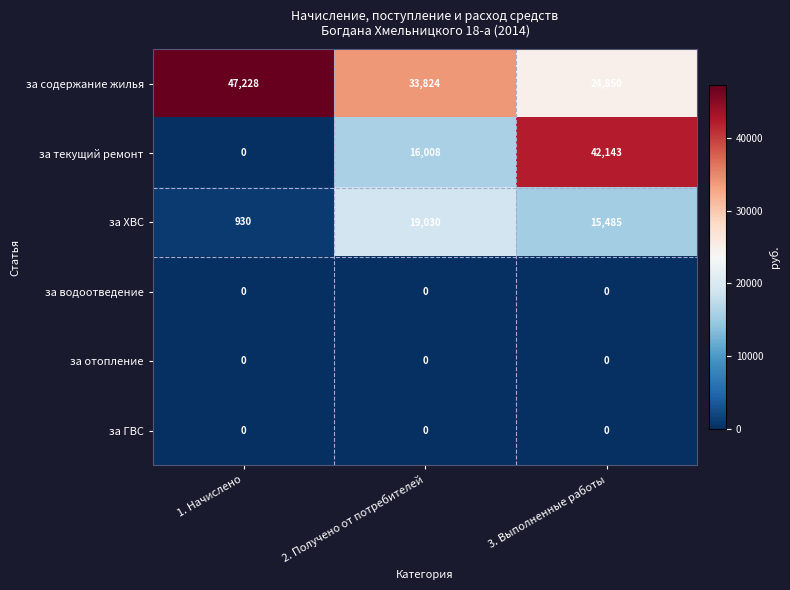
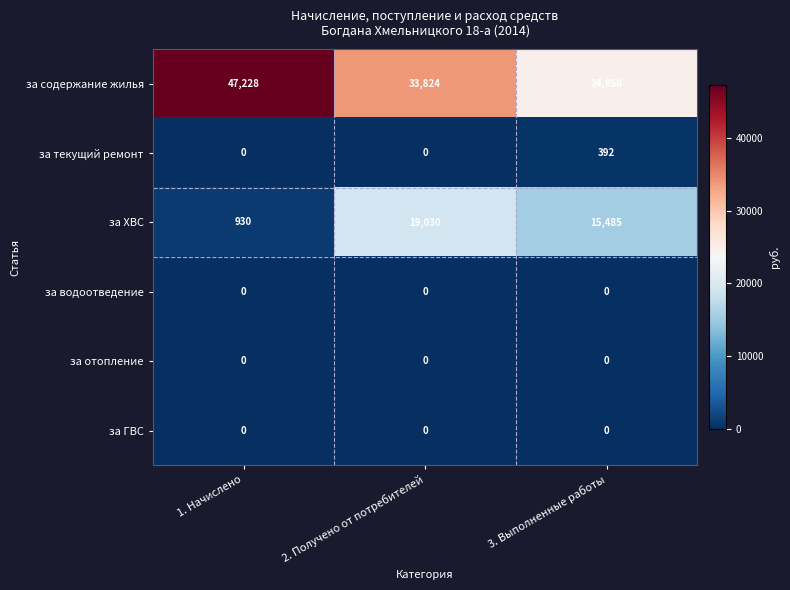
  {
    "за содержание жилья": {
      "1. Начислено": "47,228",
      "2. Получено от потребителей": "33,824"
    },
    "за текущий ремонт": {
      "1. Начислено": "0",
-     "2. Получено от потребителей": "16,008",
-     "3. Выполненные работы": "42,143"
+     "2. Получено от потребителей": "0",
+     "3. Выполненные работы": "392"
    },
    "за ХВС": {
      "1. Начислено": "930",
      "3. Выполненные работы": "15,485"
    },
    "за водоотведение": {
      "1. Начислено": "0",
      "2. Получено от потребителей": "0",
      "3. Выполненные работы": "0"
    },
    "за отопление": {
      "1. Начислено": "0",
      "2. Получено от потребителей": "0",
      "3. Выполненные работы": "0"
    },
    "за ГВС": {
      "1. Начислено": "0",
      "2. Получено от потребителей": "0",
      "3. Выполненные работы": "0"
    }
  }
